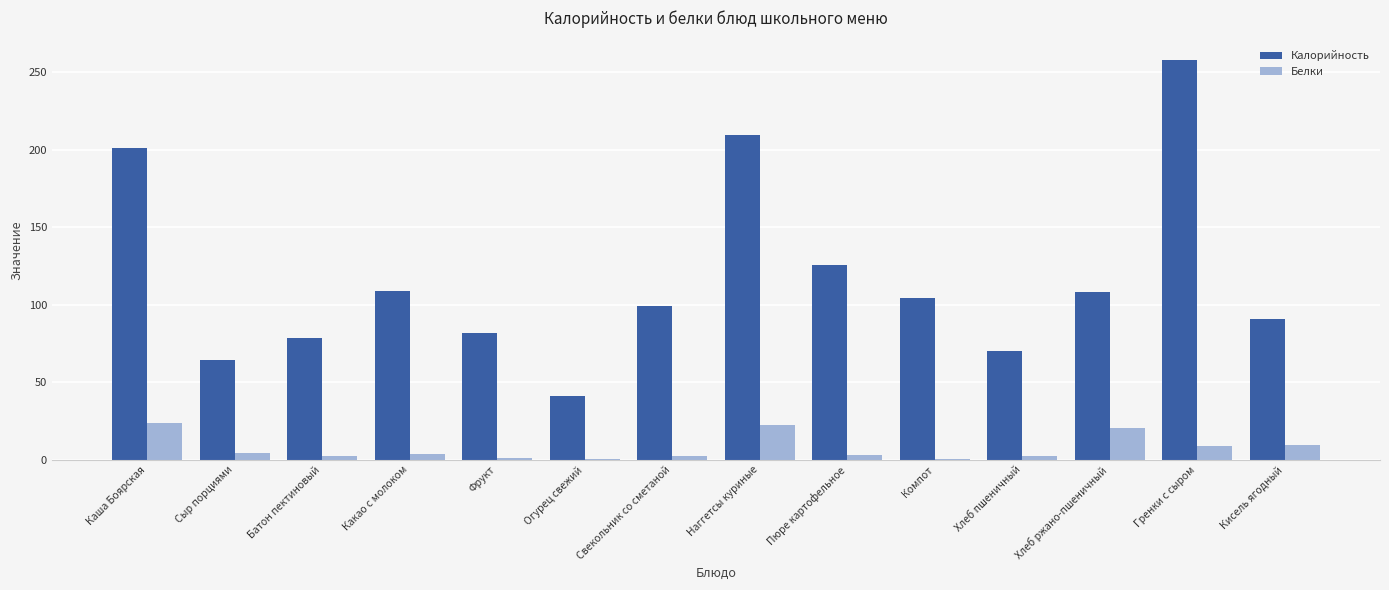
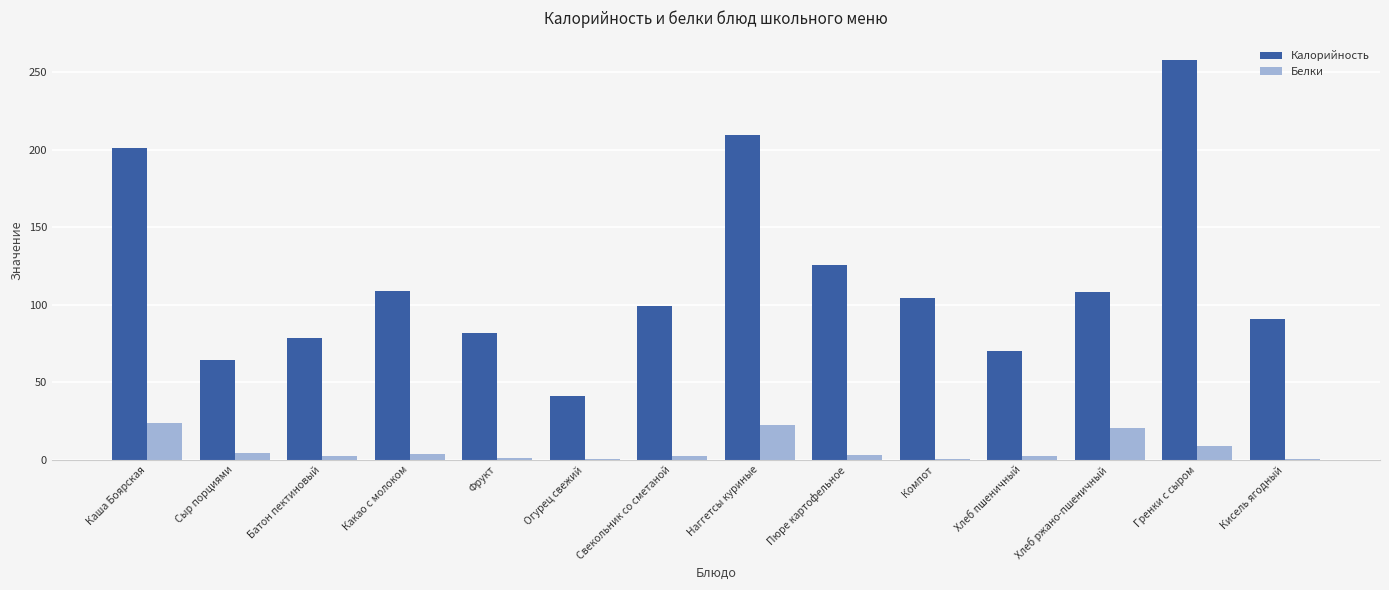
  {
    "Калорийность": {
      "Каша Боярская": 201,
      "Сыр порциями": 64,
      "Батон пектиновый": 79,
      "Какао с молоком": 109,
      "Фрукт": 82,
      "Огурец свежий": 41,
      "Свекольник со сметаной": 99,
      "Наггетсы куриные": 210,
      "Пюре картофельное": 126,
      "Компот": 104,
      "Хлеб пшеничный": 70,
      "Хлеб ржано-пшеничный": 108,
      "Гренки с сыром": 258,
      "Кисель ягодный": 91
    },
    "Белки": {
      "Каша Боярская": 24,
      "Сыр порциями": 4,
      "Батон пектиновый": 2,
      "Какао с молоком": 4,
      "Свекольник со сметаной": 2,
      "Наггетсы куриные": 22,
      "Пюре картофельное": 3,
      "Хлеб пшеничный": 2,
      "Хлеб ржано-пшеничный": 20,
      "Гренки с сыром": 9,
-     "Кисель ягодный": 10
+     "Кисель ягодный": 0
    }
  }
